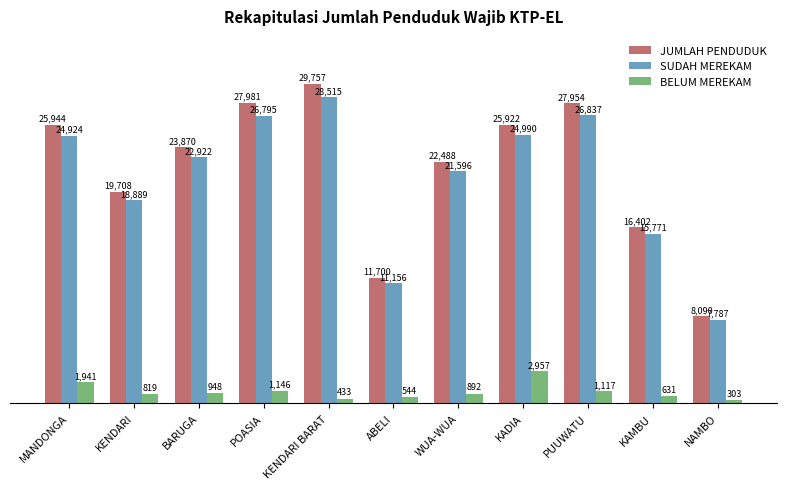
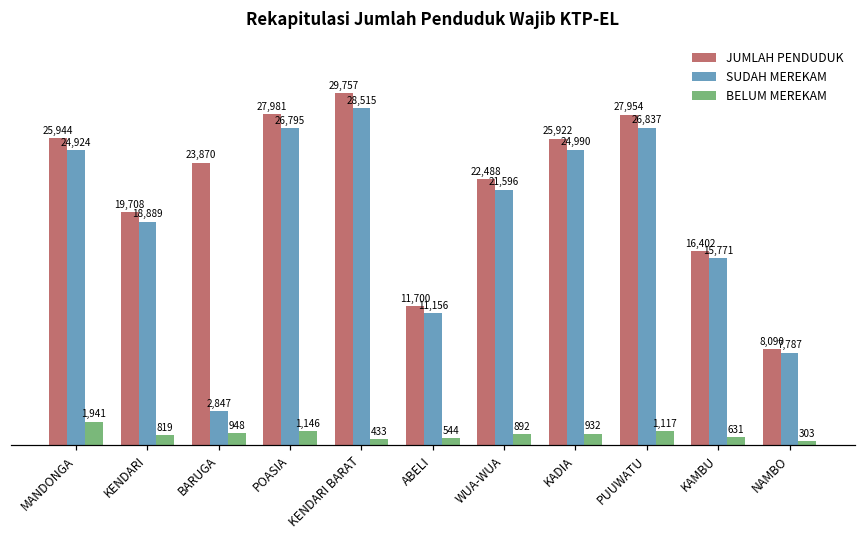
  {
    "JUMLAH PENDUDUK": {
      "MANDONGA": "25,944",
      "KENDARI": "19,708",
      "BARUGA": "23,870",
      "POASIA": "27,981",
      "KENDARI BARAT": "29,757",
      "ABELI": "11,700",
      "WUA-WUA": "22,488",
      "KADIA": "25,922",
      "PUUWATU": "27,954",
      "KAMBU": "16,402"
    },
    "SUDAH MEREKAM": {
      "MANDONGA": "24,924",
      "KENDARI": "18,889",
-     "BARUGA": "22,922",
+     "BARUGA": "2,847",
      "POASIA": "26,795",
      "KENDARI BARAT": "28,515",
      "ABELI": "11,156",
      "WUA-WUA": "21,596",
      "KADIA": "24,990",
      "PUUWATU": "26,837",
      "KAMBU": "15,771"
    },
    "BELUM MEREKAM": {
      "MANDONGA": "1,941",
      "KENDARI": "819",
      "BARUGA": "948",
      "POASIA": "1,146",
      "KENDARI BARAT": "433",
      "ABELI": "544",
      "WUA-WUA": "892",
-     "KADIA": "2,957",
+     "KADIA": "932",
      "PUUWATU": "1,117",
      "KAMBU": "631",
      "NAMBO": "303"
    }
  }
